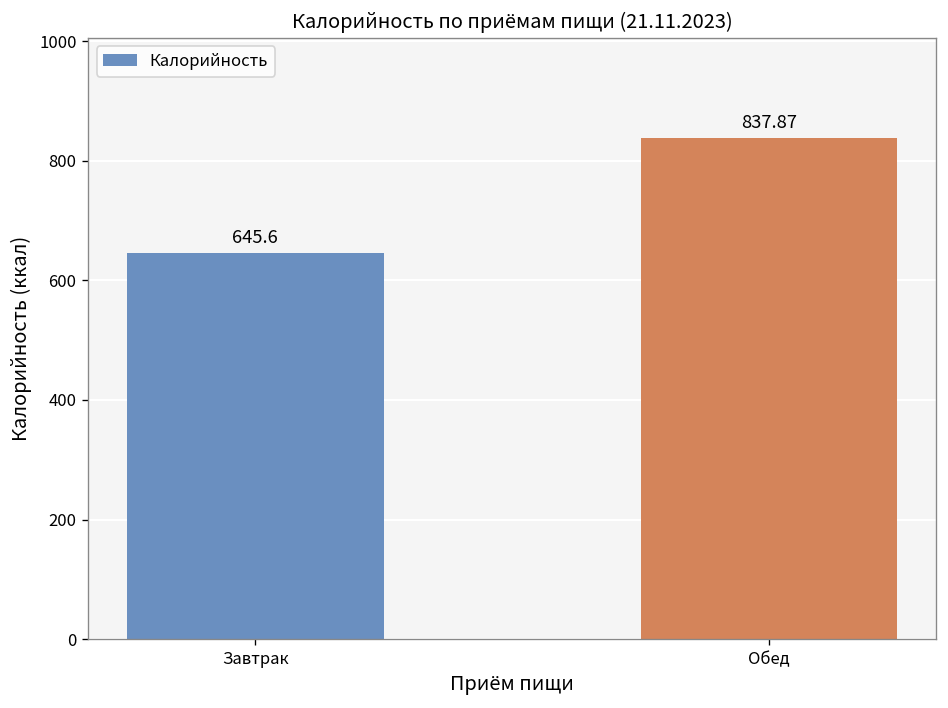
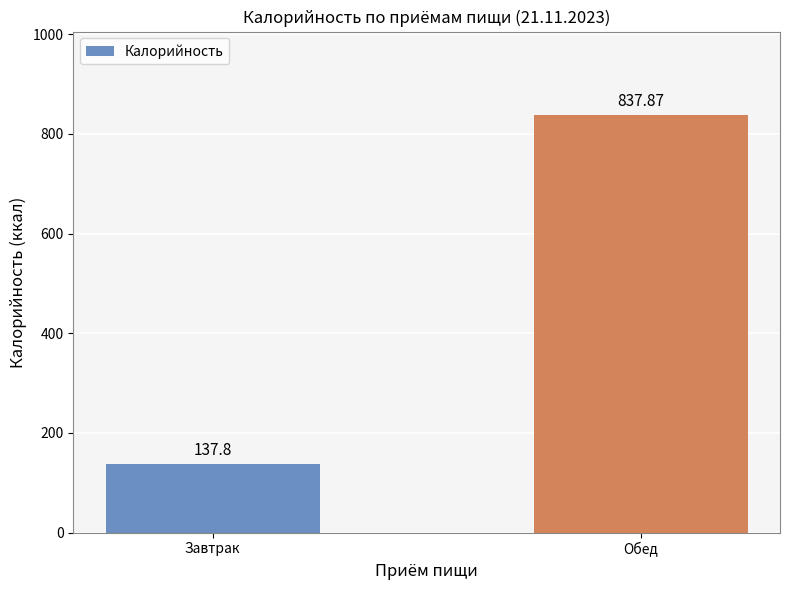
  {
-   "Завтрак": 645.6,
+   "Завтрак": 137.8,
    "Обед": 837.87
  }
